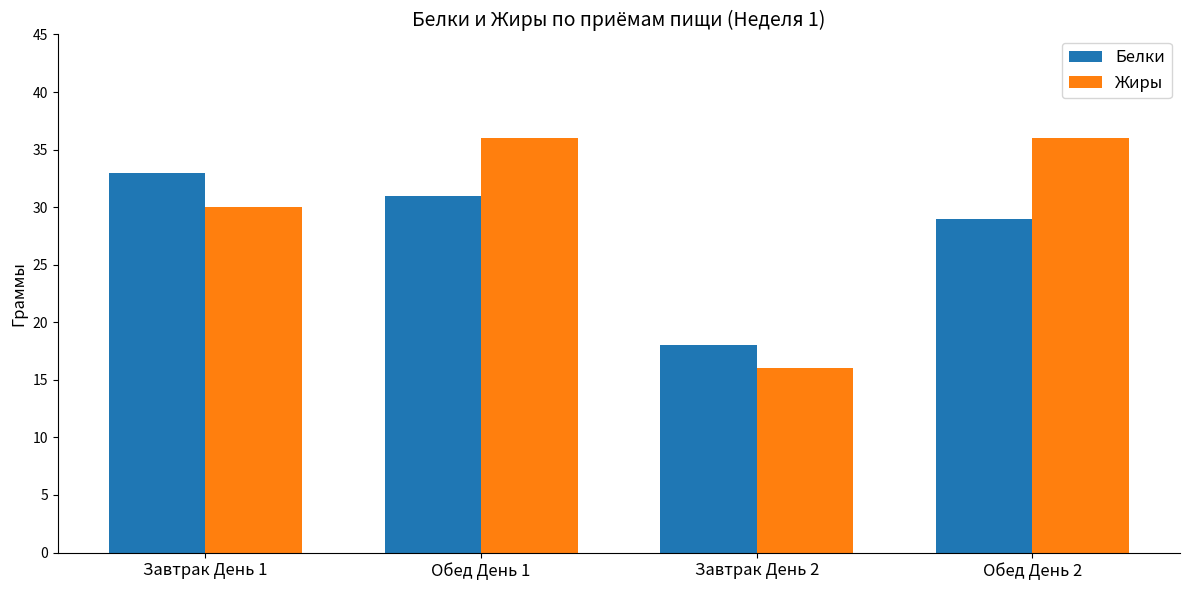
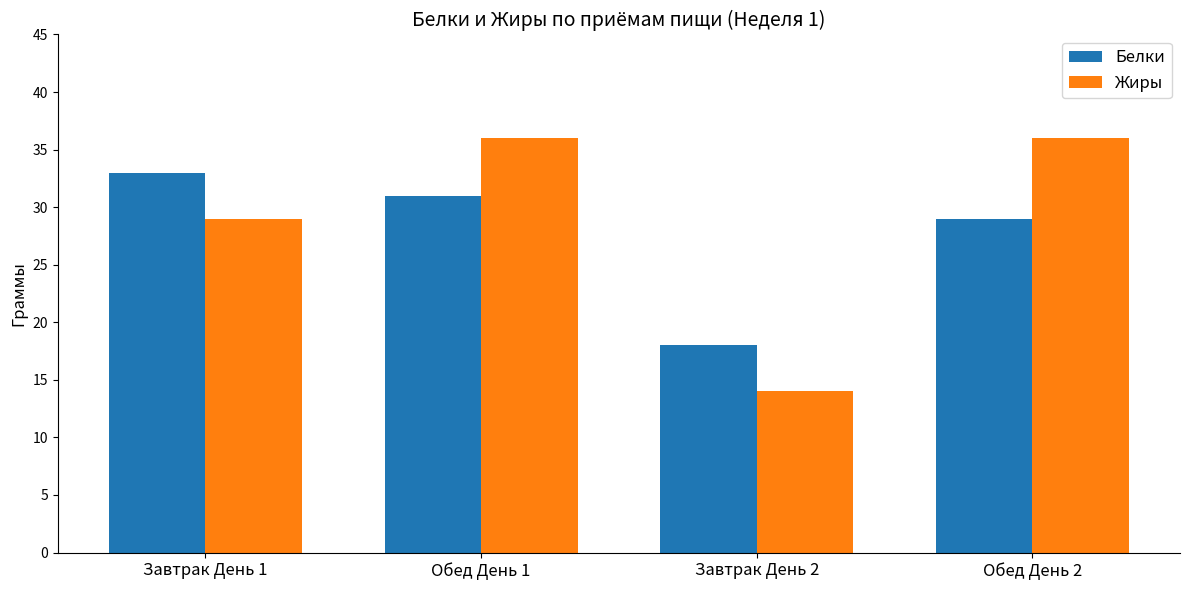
  {
    "Белки": {
      "Завтрак День 1": 33,
      "Обед День 1": 31,
      "Завтрак День 2": 18,
      "Обед День 2": 29
    },
    "Жиры": {
-     "Завтрак День 1": 30,
+     "Завтрак День 1": 29,
      "Обед День 1": 36,
-     "Завтрак День 2": 16,
+     "Завтрак День 2": 14,
      "Обед День 2": 36
    }
  }
